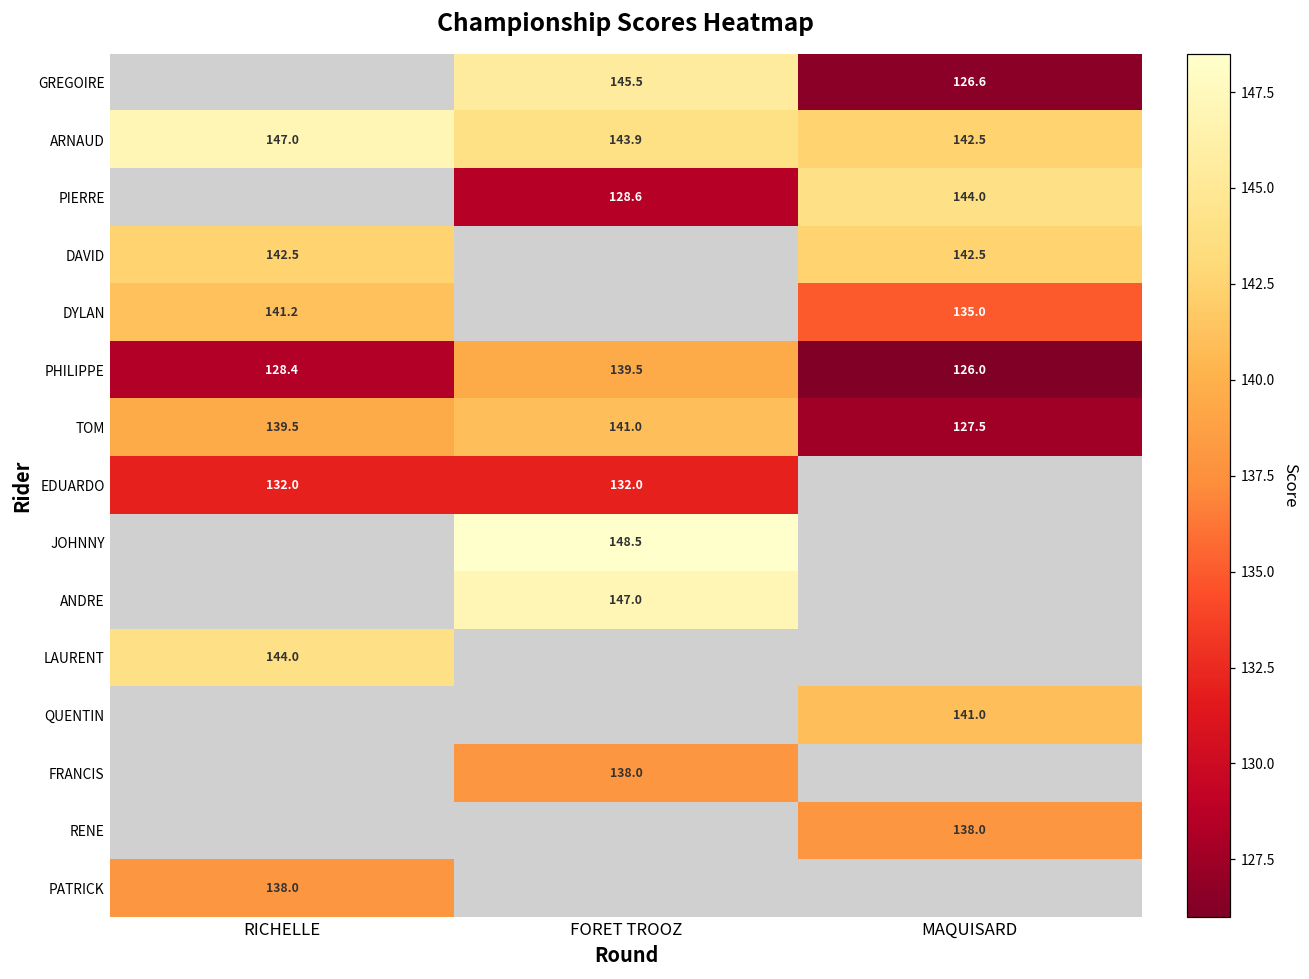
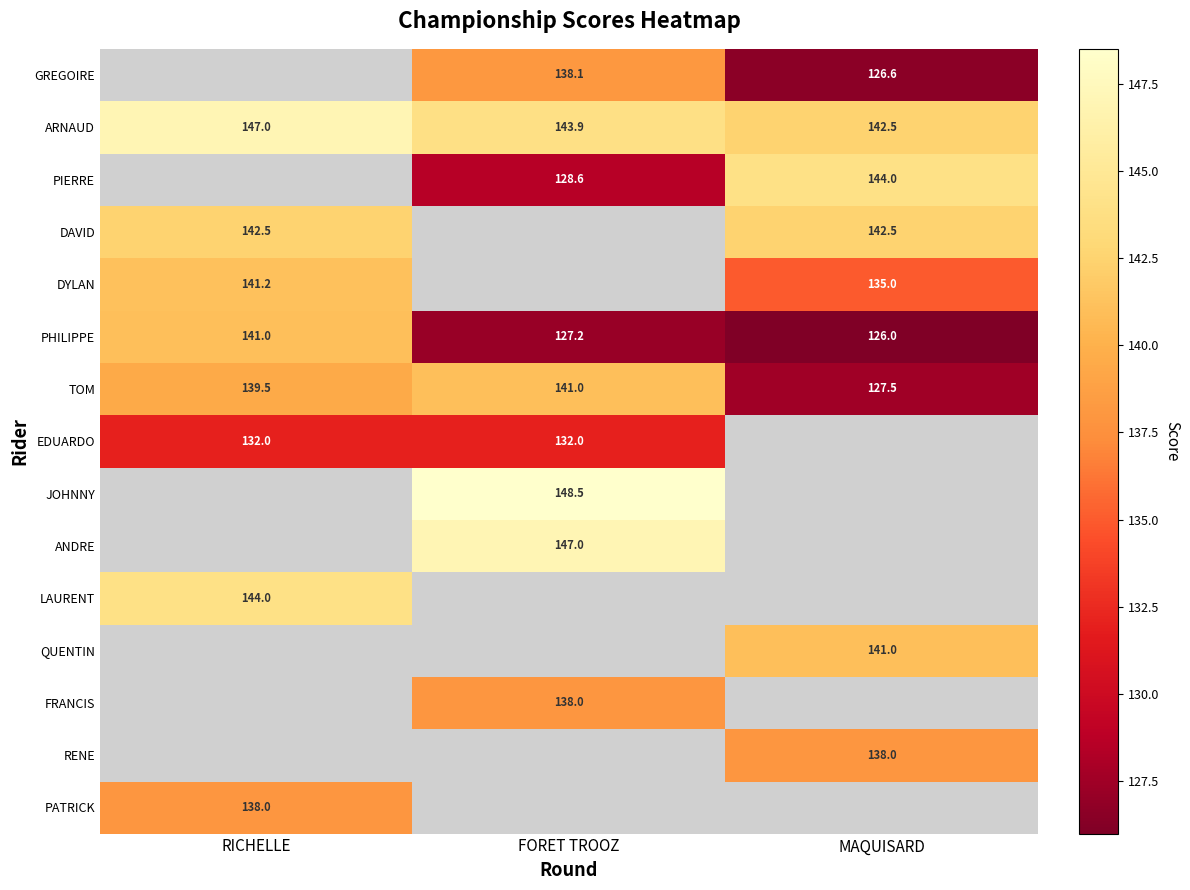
  {
    "GREGOIRE": {
-     "FORET TROOZ": 145.5,
+     "FORET TROOZ": 138.1,
      "MAQUISARD": 126.6
    },
    "ARNAUD": {
      "RICHELLE": 147.0,
      "FORET TROOZ": 143.9,
      "MAQUISARD": 142.5
    },
    "PIERRE": {
      "FORET TROOZ": 128.6,
      "MAQUISARD": 144.0
    },
    "DAVID": {
      "RICHELLE": 142.5,
      "MAQUISARD": 142.5
    },
    "DYLAN": {
      "RICHELLE": 141.2,
      "MAQUISARD": 135.0
    },
    "PHILIPPE": {
-     "RICHELLE": 128.4,
-     "FORET TROOZ": 139.5,
+     "RICHELLE": 141.0,
+     "FORET TROOZ": 127.2,
      "MAQUISARD": 126.0
    },
    "TOM": {
      "RICHELLE": 139.5,
      "FORET TROOZ": 141.0,
      "MAQUISARD": 127.5
    },
    "EDUARDO": {
      "RICHELLE": 132.0,
      "FORET TROOZ": 132.0
    },
    "JOHNNY": {
      "FORET TROOZ": 148.5
    },
    "ANDRE": {
      "FORET TROOZ": 147.0
    },
    "LAURENT": {
      "RICHELLE": 144.0
    },
    "QUENTIN": {
      "MAQUISARD": 141.0
    },
    "FRANCIS": {
      "FORET TROOZ": 138.0
    },
    "RENE": {
      "MAQUISARD": 138.0
    },
    "PATRICK": {
      "RICHELLE": 138.0
    }
  }
